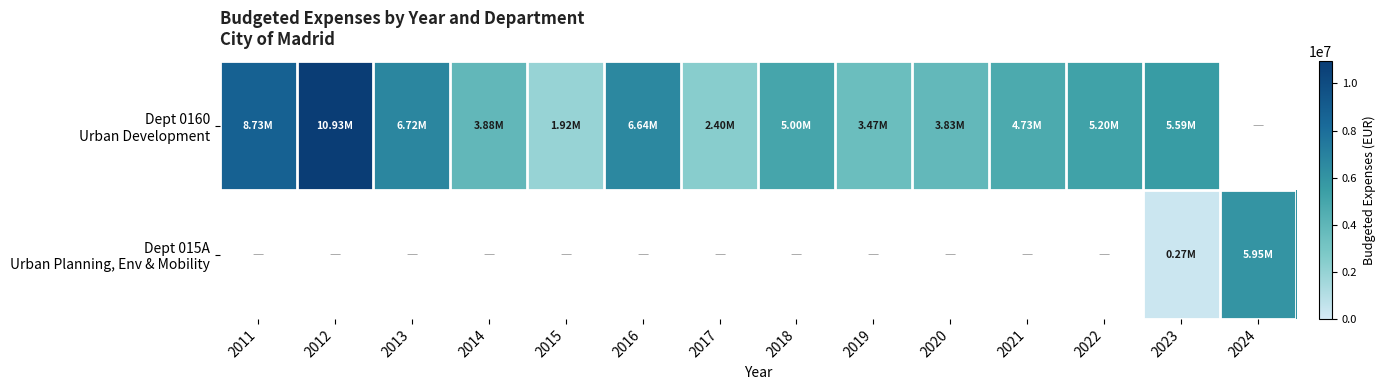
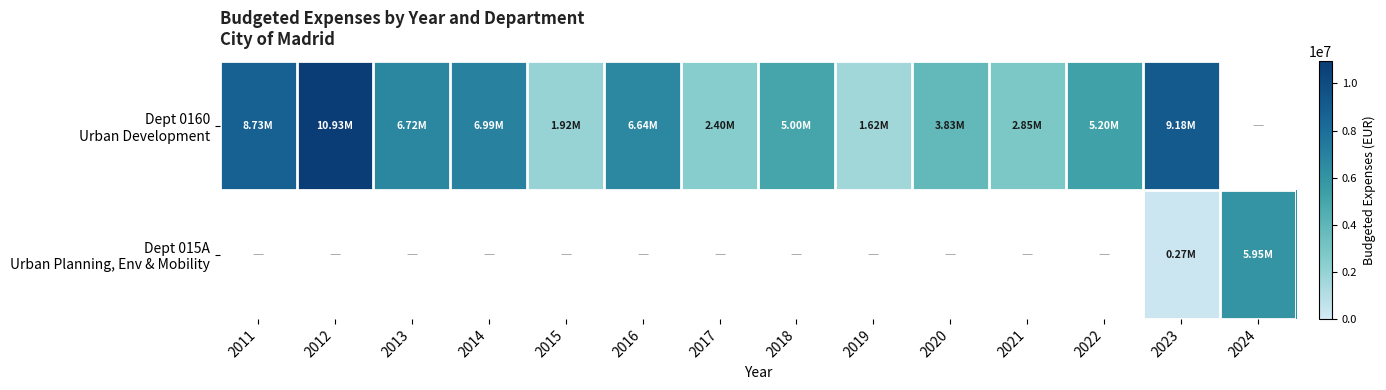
  {
    "Dept 0160 Urban Development": {
      "2011": "8.73M",
      "2012": "10.93M",
      "2013": "6.72M",
-     "2014": "3.88M",
+     "2014": "6.99M",
      "2015": "1.92M",
      "2016": "6.64M",
      "2017": "2.40M",
      "2018": "5.00M",
-     "2019": "3.47M",
+     "2019": "1.62M",
      "2020": "3.83M",
-     "2021": "4.73M",
+     "2021": "2.85M",
      "2022": "5.20M",
-     "2023": "5.59M"
+     "2023": "9.18M"
    },
    "Dept 015A Urban Planning, Env & Mobility": {
      "2023": "0.27M",
      "2024": "5.95M"
    }
  }
